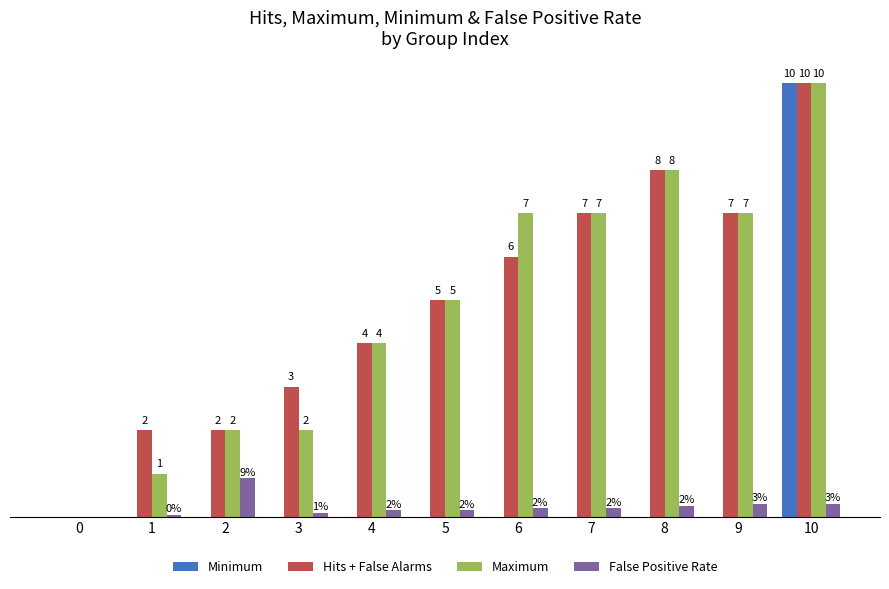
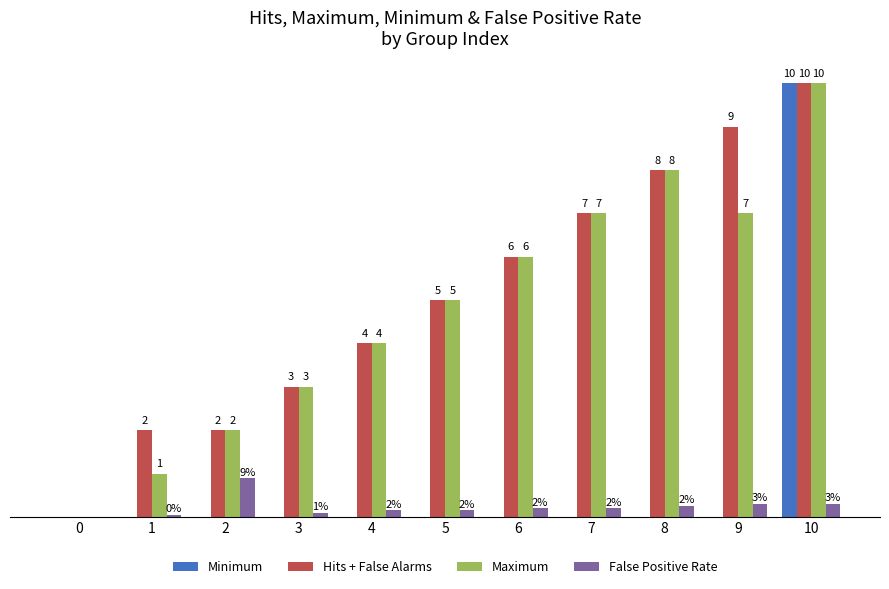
  {
    "Minimum": {
      "10": "10"
    },
    "Hits + False Alarms": {
      "1": "2",
      "2": "2",
      "3": "3",
      "4": "4",
      "5": "5",
      "6": "6",
      "7": "7",
      "8": "8",
-     "9": "7",
+     "9": "9",
      "10": "10"
    },
    "Maximum": {
      "1": "1",
      "2": "2",
-     "3": "2",
+     "3": "3",
      "4": "4",
      "5": "5",
-     "6": "7",
+     "6": "6",
      "7": "7",
      "8": "8",
      "9": "7",
      "10": "10"
    },
    "False Positive Rate": {
      "1": "0%"
    }
  }
